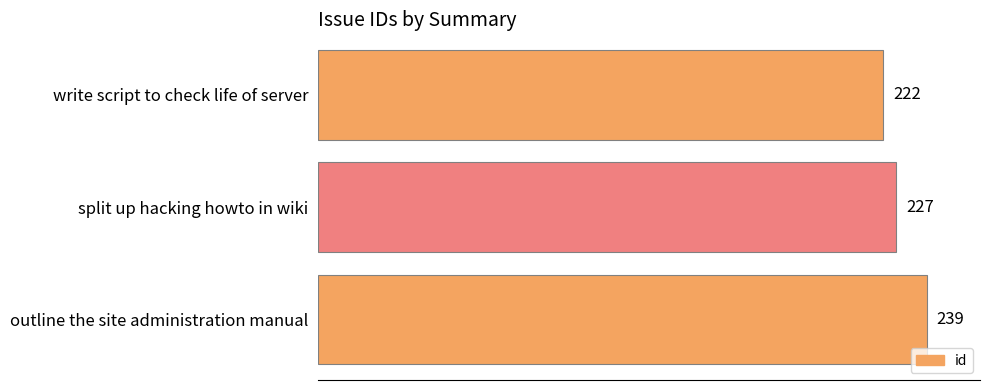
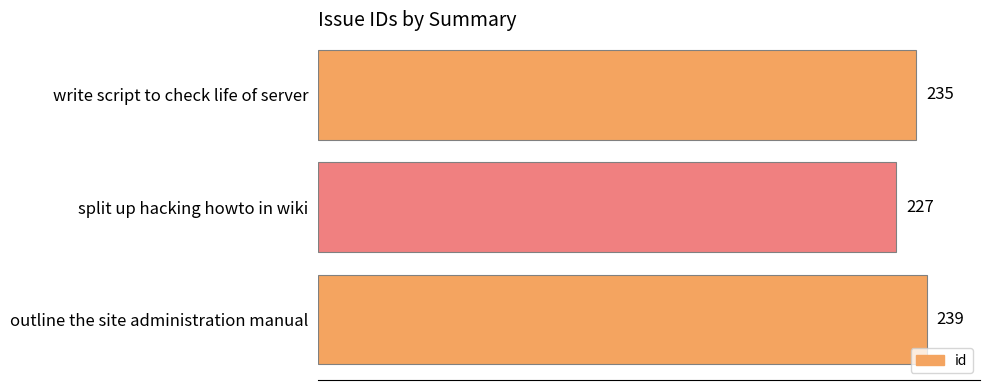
  {
-   "write script to check life of server": 222,
+   "write script to check life of server": 235,
    "split up hacking howto in wiki": 227,
    "outline the site administration manual": 239
  }
